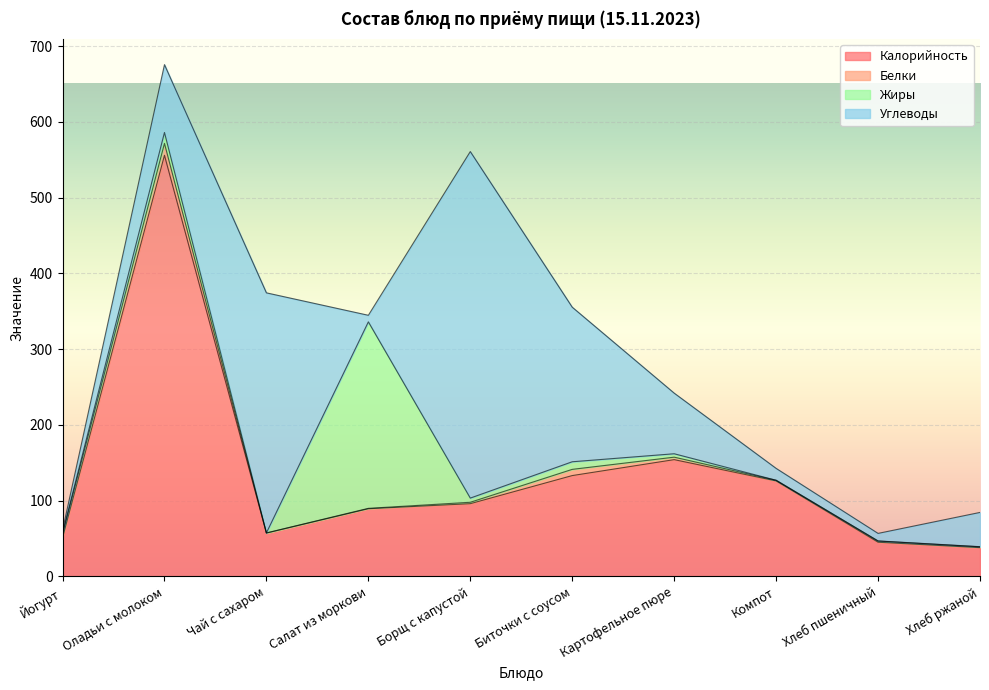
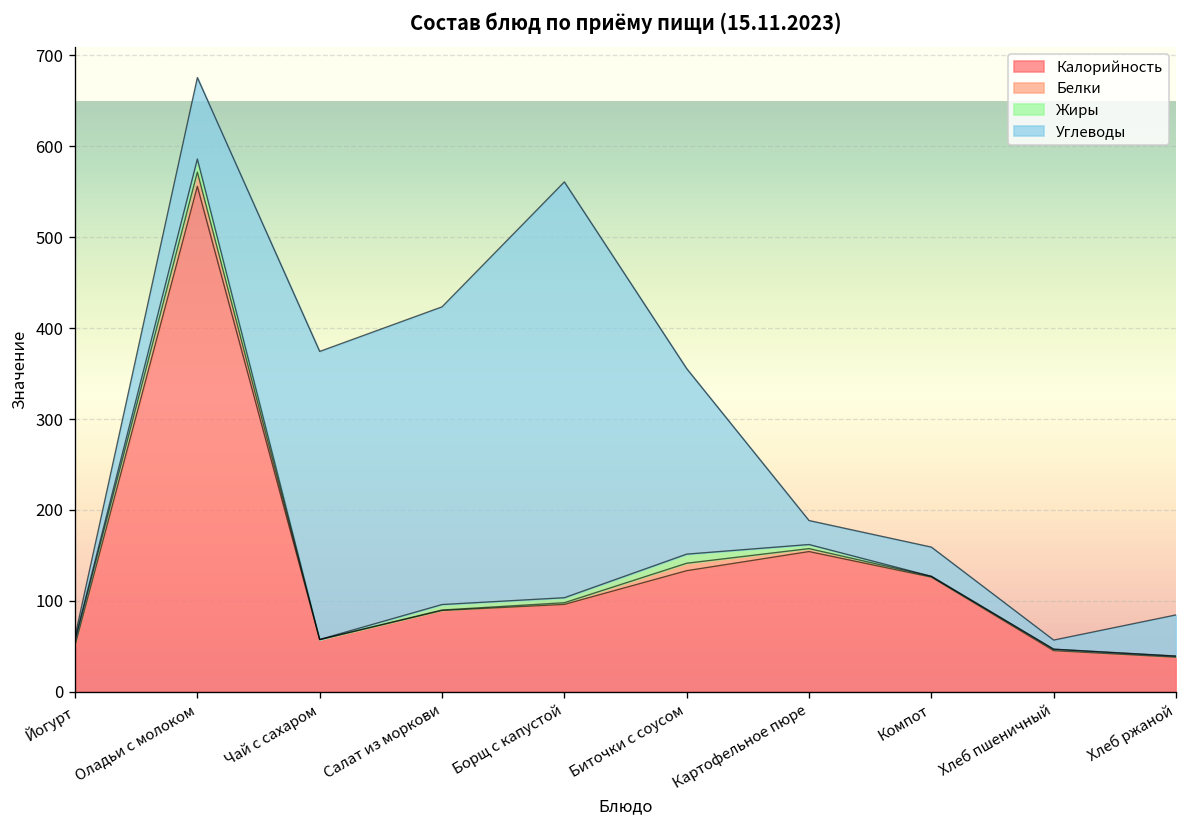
  {
    "Жиры": {
      "Оладьи с молоком": 10,
-     "Салат из моркови": 250,
+     "Салат из моркови": 10,
      "Борщ с капустой": 10,
      "Биточки с соусом": 10,
      "Картофельное пюре": 0
    },
    "Углеводы": {
      "Йогурт": 0,
      "Оладьи с молоком": 90,
      "Чай с сахаром": 320,
-     "Салат из моркови": 10,
+     "Салат из моркови": 330,
      "Борщ с капустой": 460,
      "Биточки с соусом": 200,
-     "Картофельное пюре": 80,
-     "Компот": 20,
+     "Картофельное пюре": 30,
+     "Компот": 30,
      "Хлеб пшеничный": 10,
      "Хлеб ржаной": 50
    }
  }
